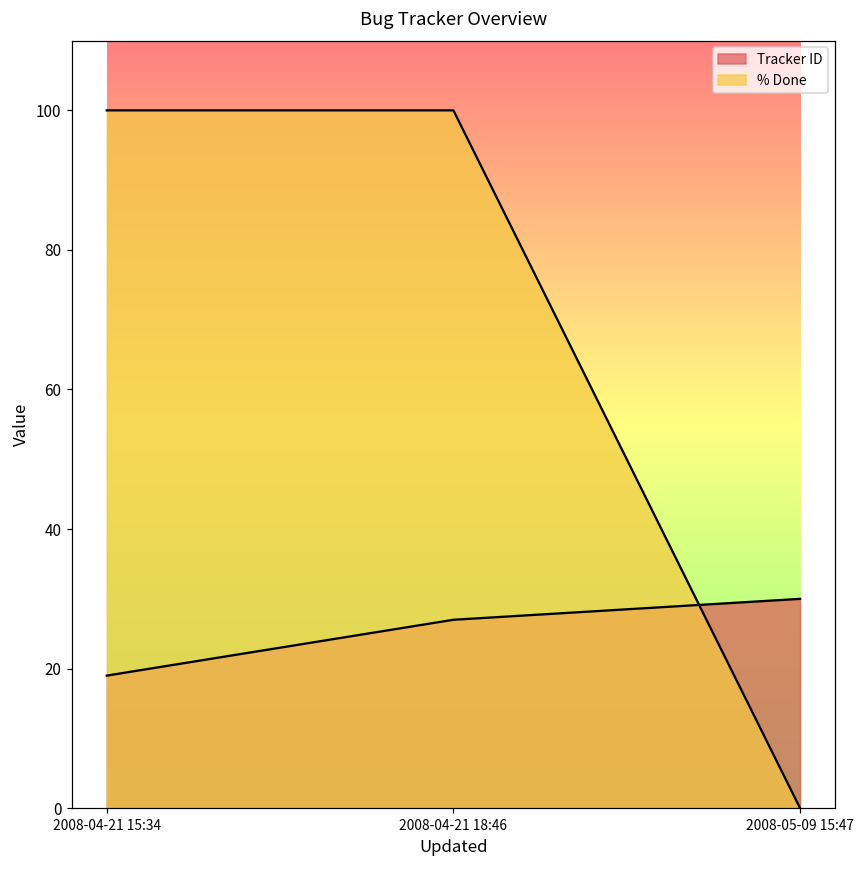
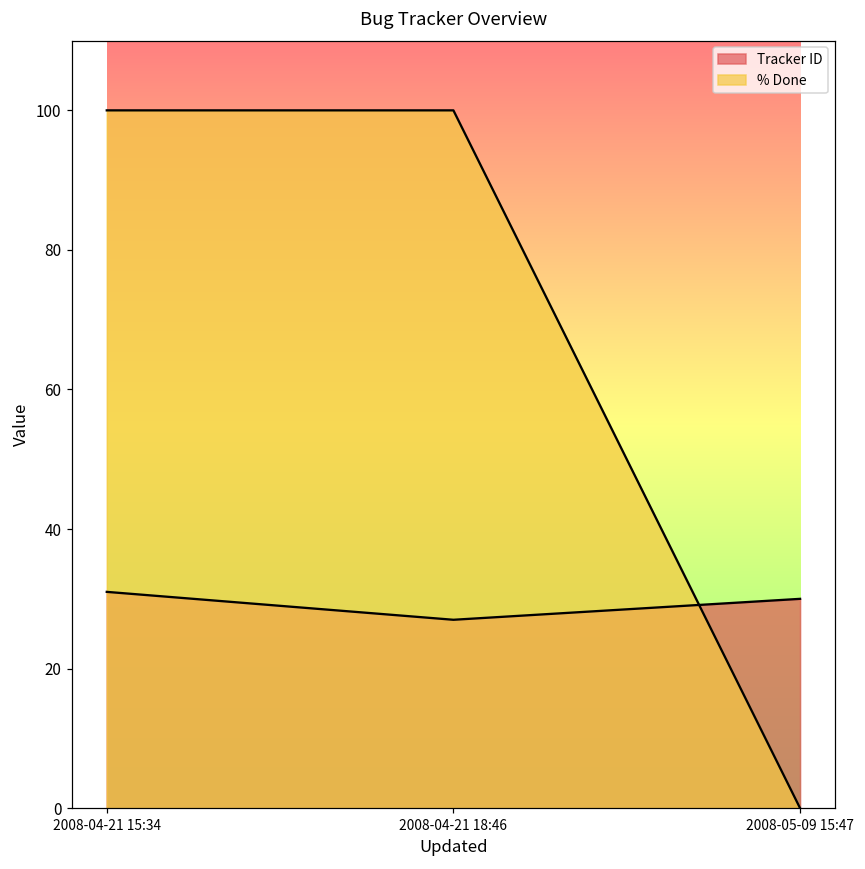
  {
    "Tracker ID": {
-     "2008-04-21 15:34": 19,
+     "2008-04-21 15:34": 31,
      "2008-04-21 18:46": 27,
      "2008-05-09 15:47": 30
    },
    "% Done": {
      "2008-04-21 15:34": 100,
      "2008-04-21 18:46": 100,
      "2008-05-09 15:47": 0
    }
  }
